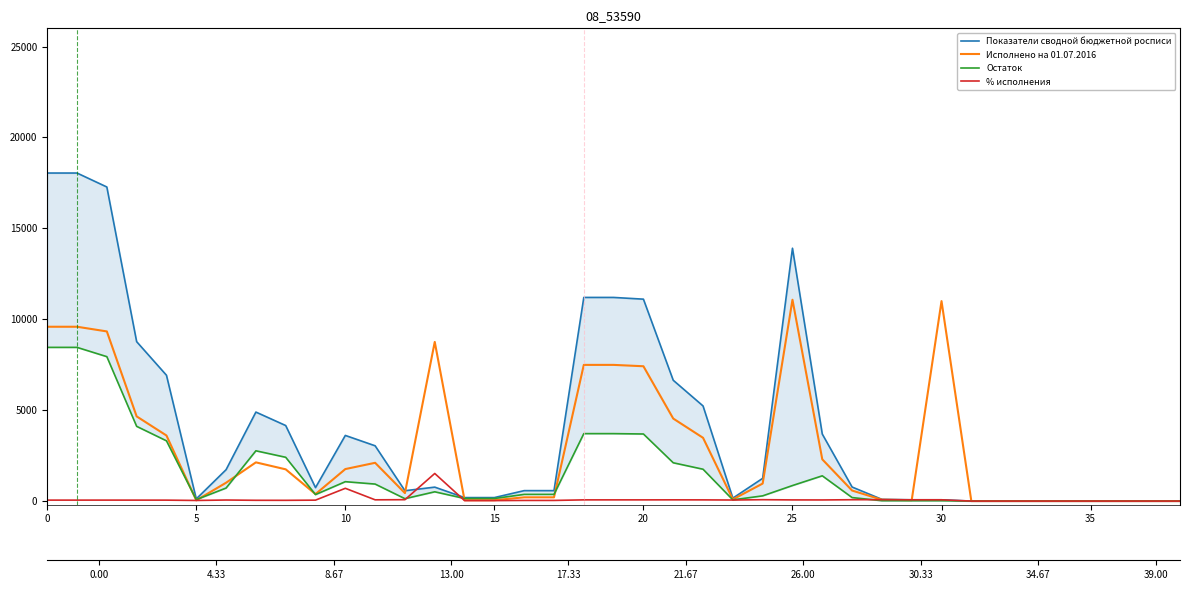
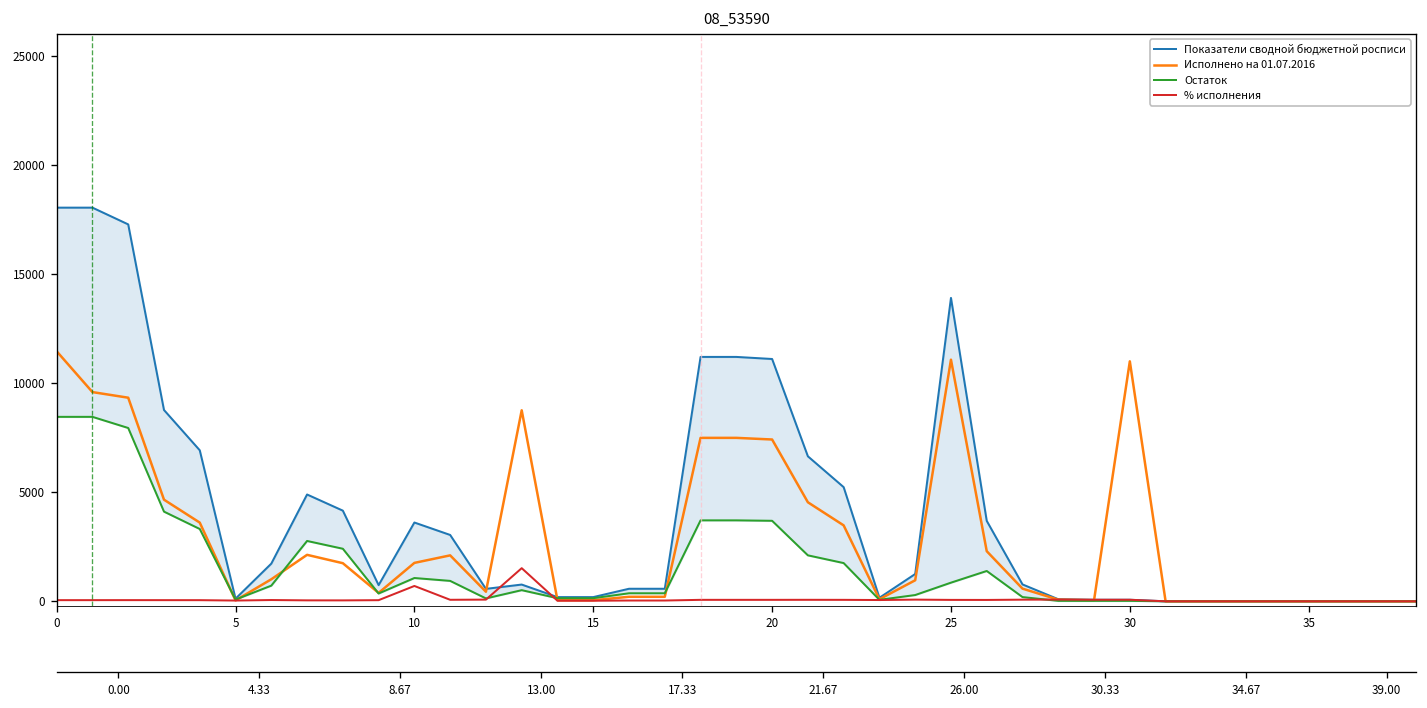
  {
    "Показатели сводной бюджетной росписи": {
      "0": 18000,
      "10": 3600,
      "13.00": 800,
      "20": 11100,
      "25": 13900,
      "26.00": 3700
    },
    "Исполнено на 01.07.2016": {
-     "0": 9600,
+     "0": 11500,
      "10": 1800,
      "13.00": 8800,
      "20": 7400,
      "25": 11100,
      "26.00": 2300,
      "30": 11000
    },
    "Остаток": {
      "0": 8500,
      "10": 1100,
      "13.00": 500,
      "20": 3700,
      "25": 900,
      "26.00": 1400
    },
    "% исполнения": {
      "0": 100,
      "10": 700,
      "13.00": 1500,
      "20": 100,
      "25": 100,
      "26.00": 100
    }
  }
